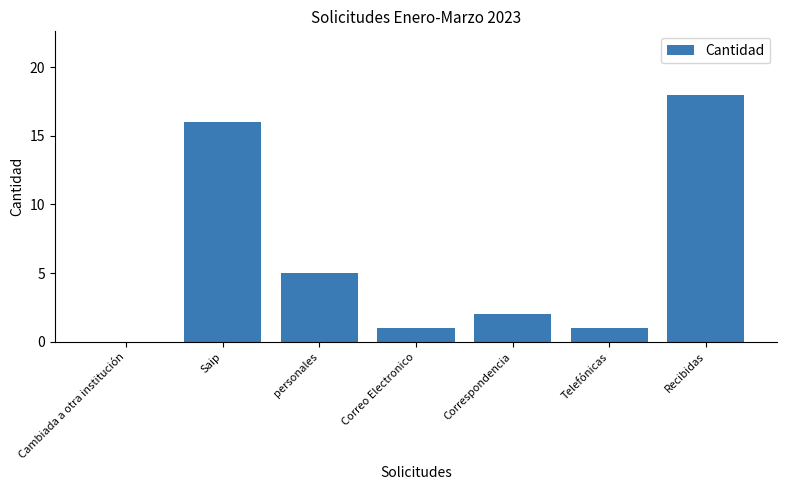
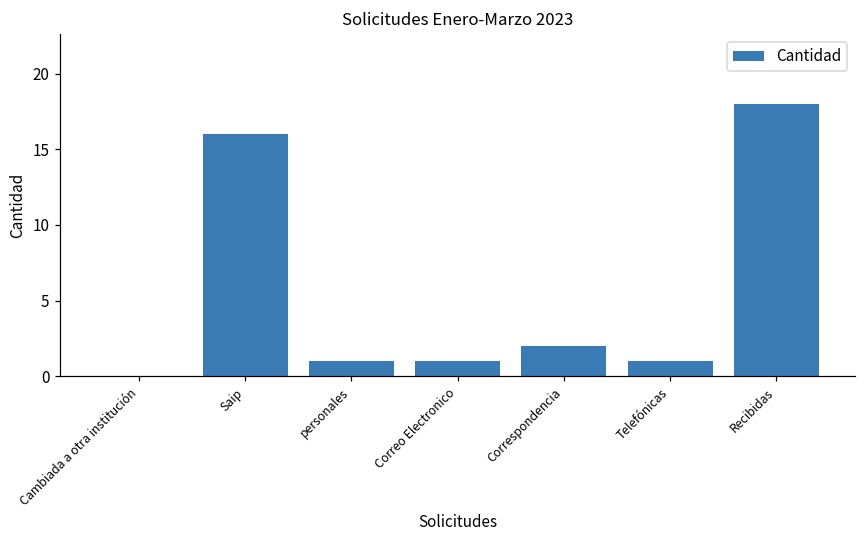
  {
    "Cambiada a otra institución": 0,
    "Saip": 16,
-   "personales": 5,
+   "personales": 1,
    "Correo Electronico": 1,
    "Correspondencia": 2,
    "Telefónicas": 1,
    "Recibidas": 18
  }
